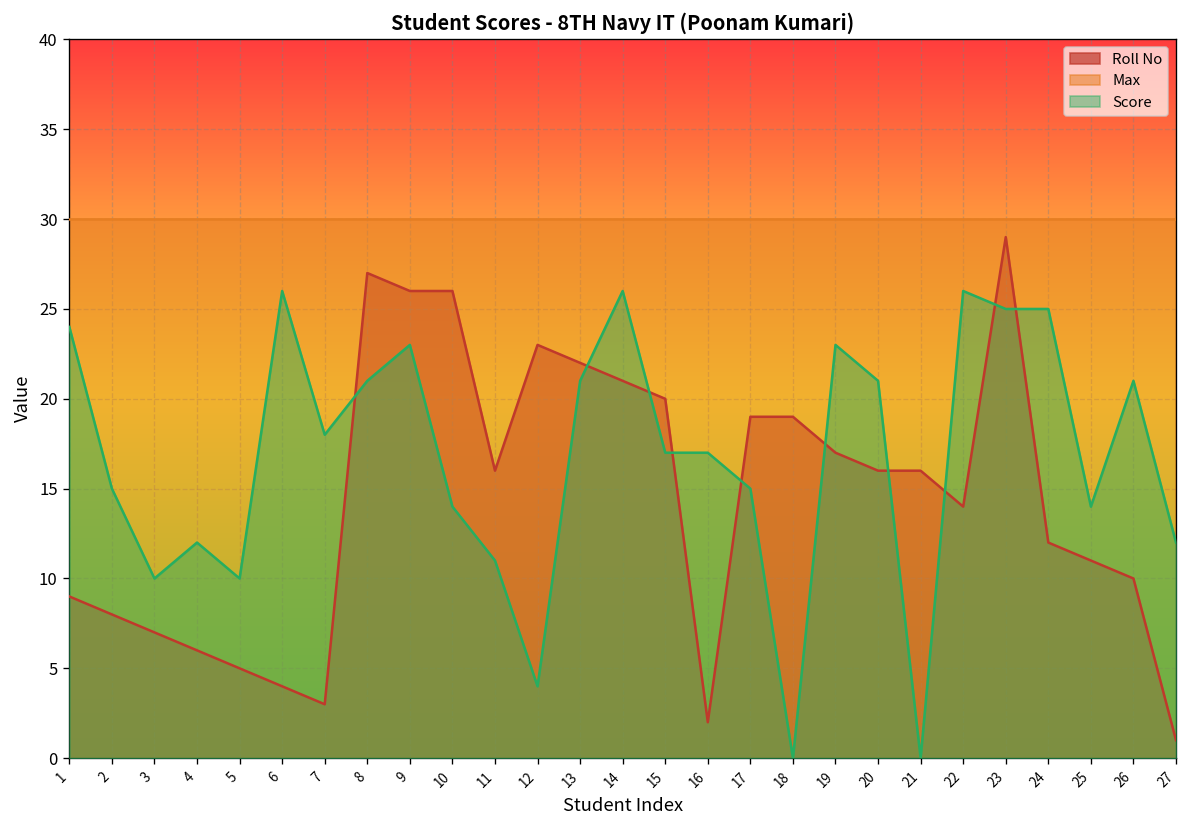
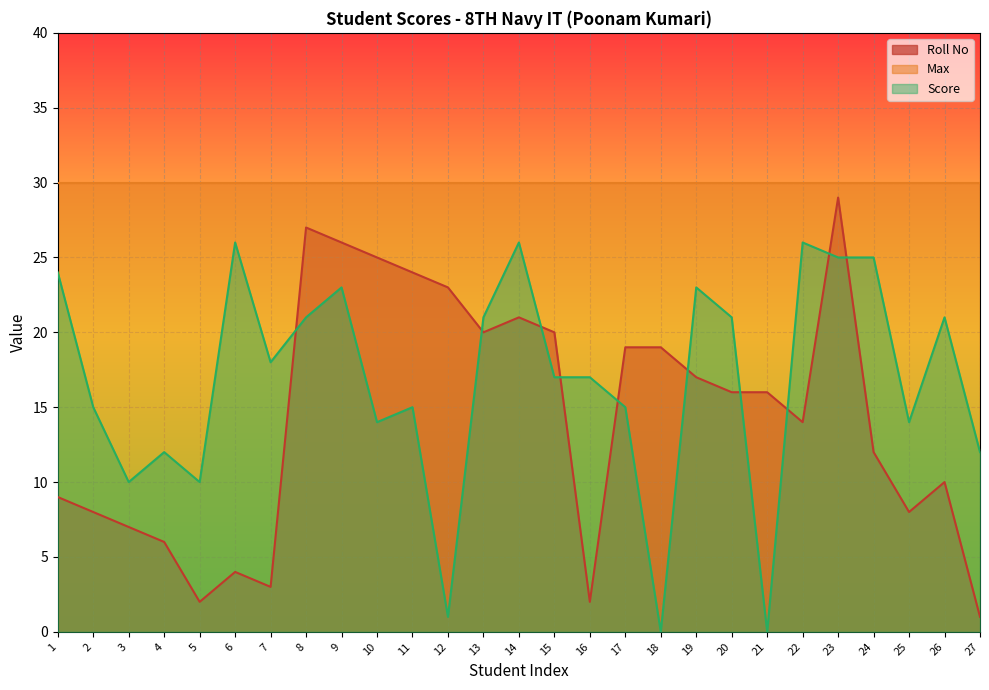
  {
    "Roll No": {
      "1": 9,
      "2": 8,
      "3": 7,
      "4": 6,
-     "5": 5,
+     "5": 2,
      "6": 4,
      "7": 3,
      "8": 27,
      "9": 26,
-     "10": 26,
-     "11": 16,
+     "10": 25,
+     "11": 24,
      "12": 23,
-     "13": 22,
+     "13": 20,
      "14": 21,
      "15": 20,
      "16": 2,
      "17": 19,
      "18": 19,
      "19": 17,
      "20": 16,
      "21": 16,
      "22": 14,
      "23": 29,
      "24": 12,
-     "25": 11,
+     "25": 8,
      "26": 10,
      "27": 1
    },
    "Max": {
      "1": 30,
      "2": 30,
      "3": 30,
      "4": 30,
      "5": 30,
      "6": 30,
      "7": 30,
      "8": 30,
      "9": 30,
      "10": 30,
      "11": 30,
      "12": 30,
      "13": 30,
      "14": 30,
      "15": 30,
      "16": 30,
      "17": 30,
      "18": 30,
      "19": 30,
      "20": 30,
      "21": 30,
      "22": 30,
      "23": 30,
      "24": 30,
      "25": 30,
      "26": 30,
      "27": 30
    },
    "Score": {
      "1": 24,
      "2": 15,
      "3": 10,
      "4": 12,
      "5": 10,
      "6": 26,
      "7": 18,
      "8": 21,
      "9": 23,
      "10": 14,
-     "11": 11,
-     "12": 4,
+     "11": 15,
+     "12": 1,
      "13": 21,
      "14": 26,
      "15": 17,
      "16": 17,
      "17": 15,
      "18": 0,
      "19": 23,
      "20": 21,
      "21": 0,
      "22": 26,
      "23": 25,
      "24": 25,
      "25": 14,
      "26": 21,
      "27": 12
    }
  }
